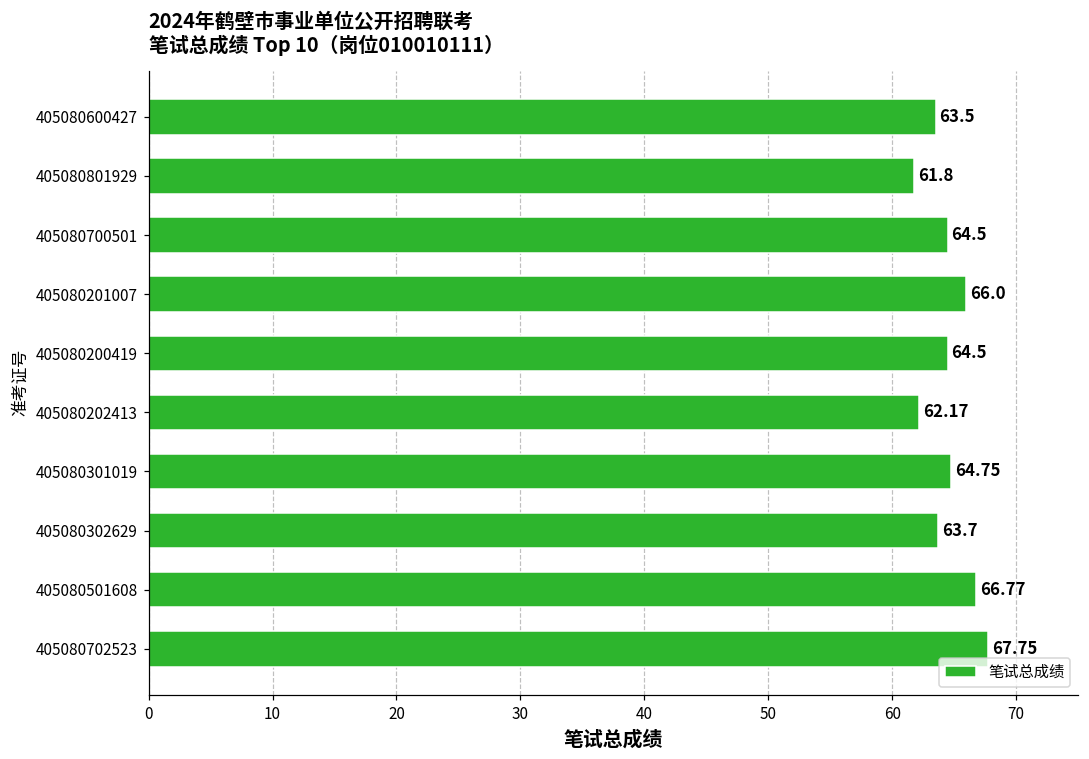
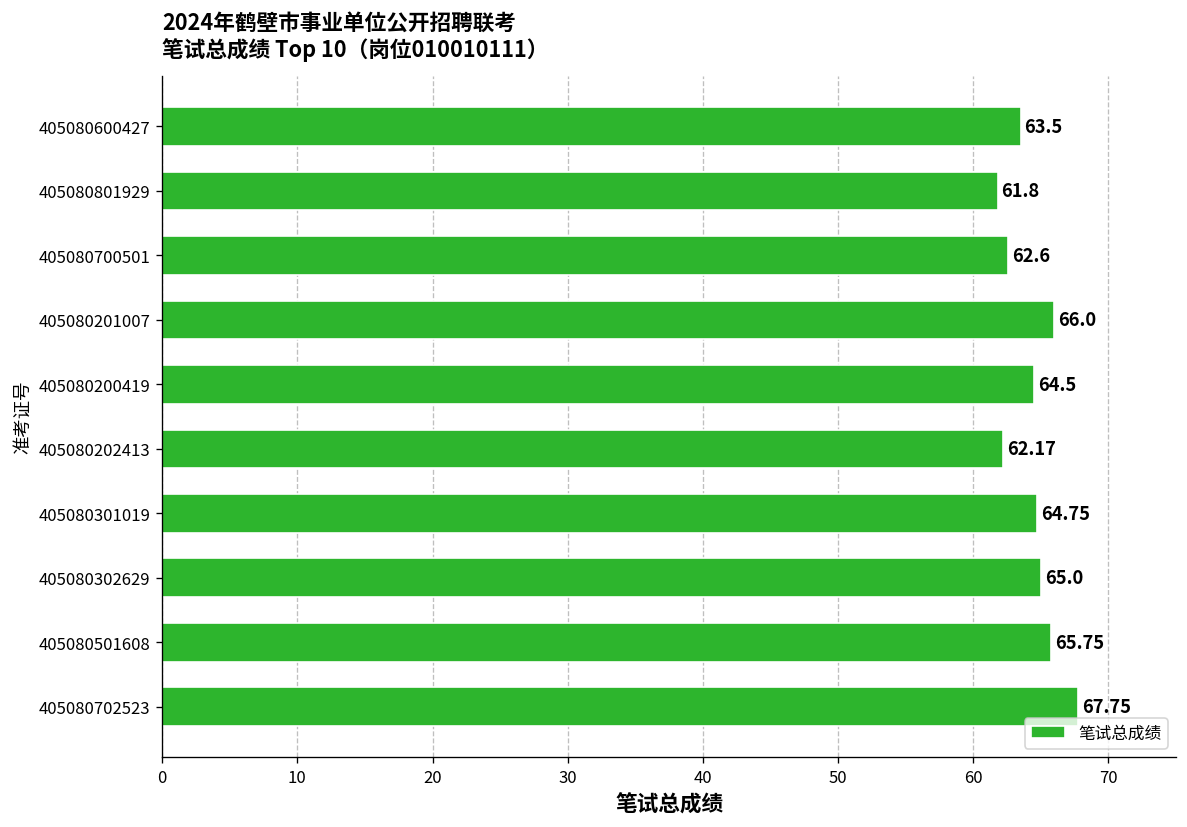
  {
    "405080600427": 63.5,
    "405080801929": 61.8,
-   "405080700501": 64.5,
+   "405080700501": 62.6,
    "405080201007": 66.0,
    "405080200419": 64.5,
    "405080202413": 62.17,
    "405080301019": 64.75,
-   "405080302629": 63.7,
-   "405080501608": 66.77,
+   "405080302629": 65.0,
+   "405080501608": 65.75,
    "405080702523": 67.75
  }
